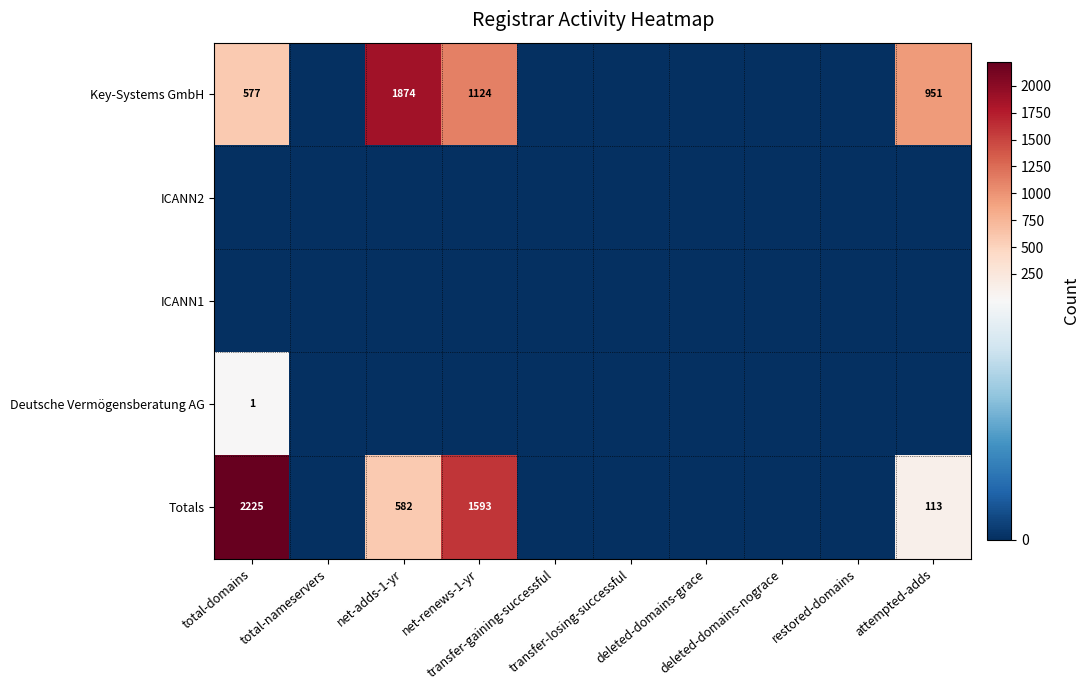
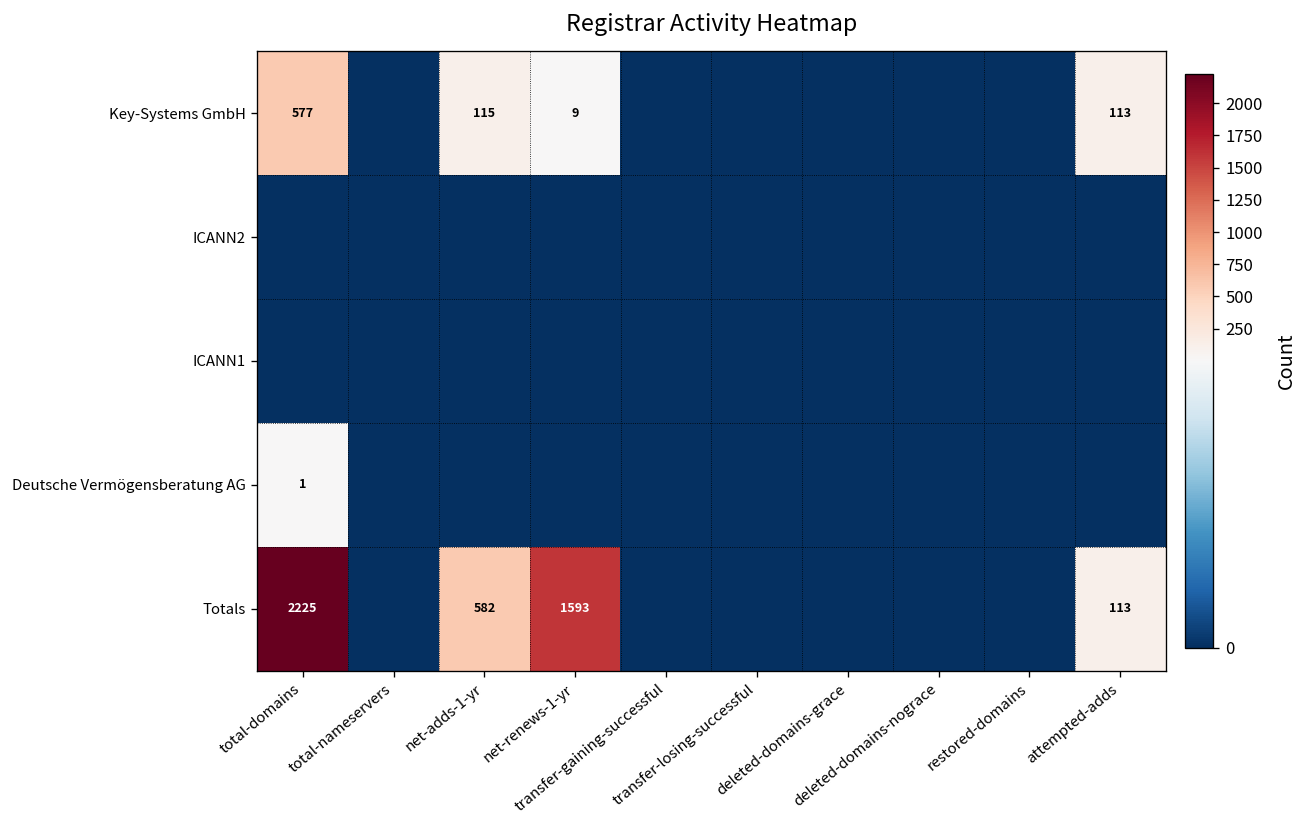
  {
    "Key-Systems GmbH": {
      "total-domains": 577,
-     "net-adds-1-yr": 1874,
-     "net-renews-1-yr": 1124,
-     "attempted-adds": 951
+     "net-adds-1-yr": 115,
+     "net-renews-1-yr": 9,
+     "attempted-adds": 113
    },
    "Deutsche Vermögensberatung AG": {
      "total-domains": 1
    },
    "Totals": {
      "total-domains": 2225,
      "net-adds-1-yr": 582,
      "net-renews-1-yr": 1593,
      "attempted-adds": 113
    }
  }
